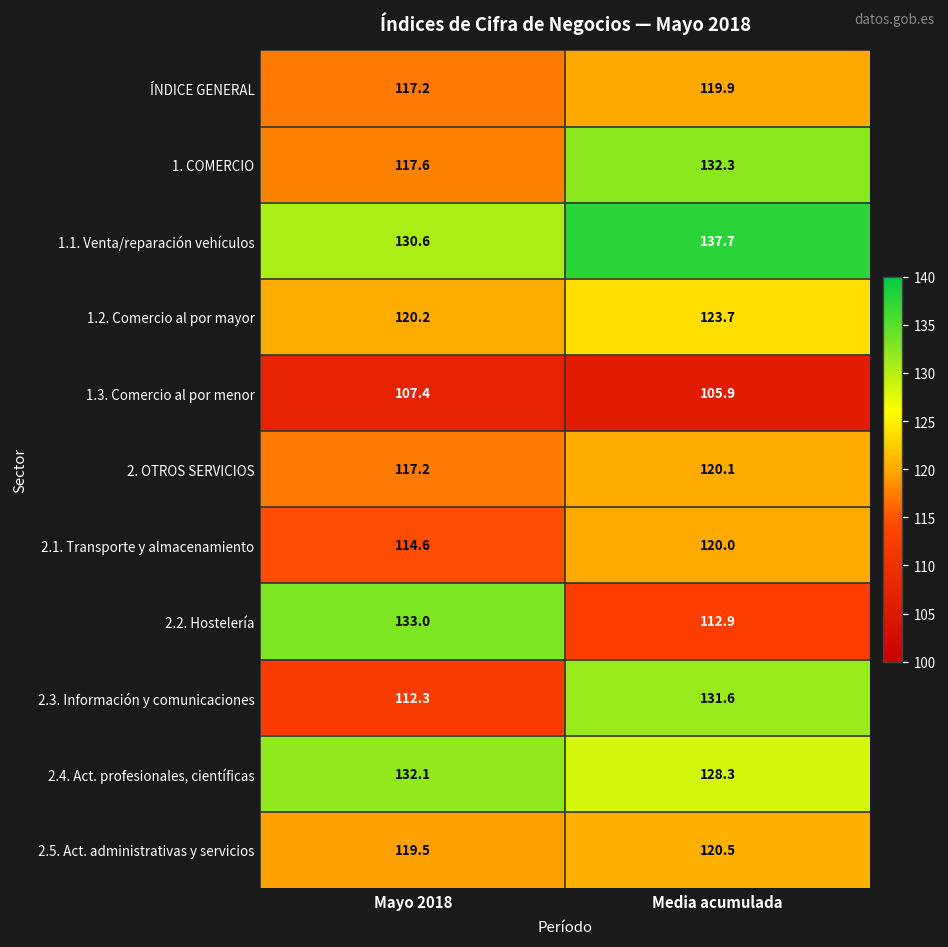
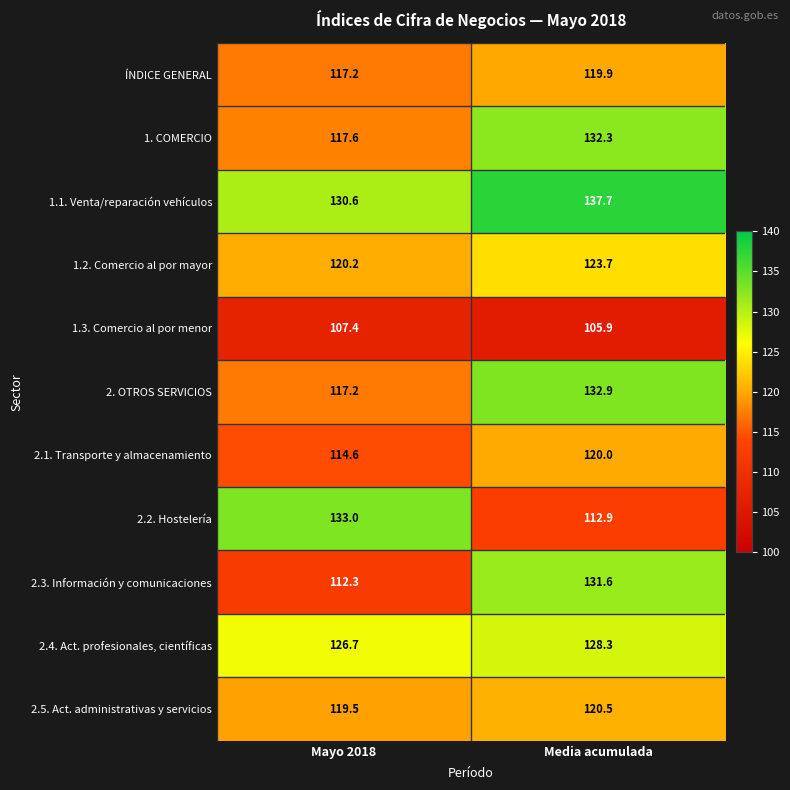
  {
    "ÍNDICE GENERAL": {
      "Mayo 2018": 117.2,
      "Media acumulada": 119.9
    },
    "1. COMERCIO": {
      "Mayo 2018": 117.6,
      "Media acumulada": 132.3
    },
    "1.1. Venta/reparación vehículos": {
      "Mayo 2018": 130.6,
      "Media acumulada": 137.7
    },
    "1.2. Comercio al por mayor": {
      "Mayo 2018": 120.2,
      "Media acumulada": 123.7
    },
    "1.3. Comercio al por menor": {
      "Mayo 2018": 107.4,
      "Media acumulada": 105.9
    },
    "2. OTROS SERVICIOS": {
      "Mayo 2018": 117.2,
-     "Media acumulada": 120.1
+     "Media acumulada": 132.9
    },
    "2.1. Transporte y almacenamiento": {
      "Mayo 2018": 114.6,
      "Media acumulada": 120.0
    },
    "2.2. Hostelería": {
      "Mayo 2018": 133.0,
      "Media acumulada": 112.9
    },
    "2.3. Información y comunicaciones": {
      "Mayo 2018": 112.3,
      "Media acumulada": 131.6
    },
    "2.4. Act. profesionales, científicas": {
-     "Mayo 2018": 132.1,
+     "Mayo 2018": 126.7,
      "Media acumulada": 128.3
    },
    "2.5. Act. administrativas y servicios": {
      "Mayo 2018": 119.5,
      "Media acumulada": 120.5
    }
  }
